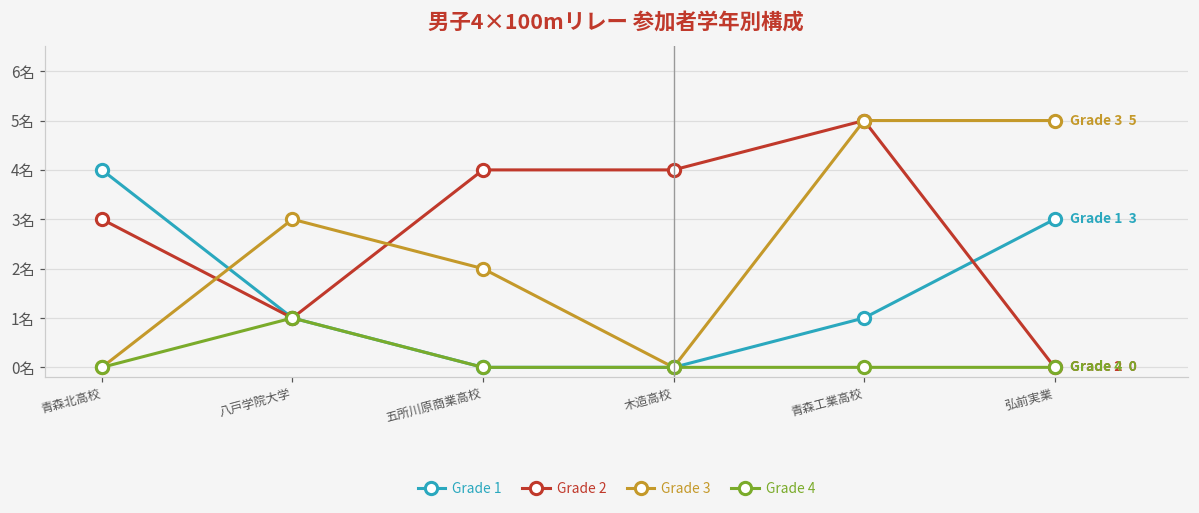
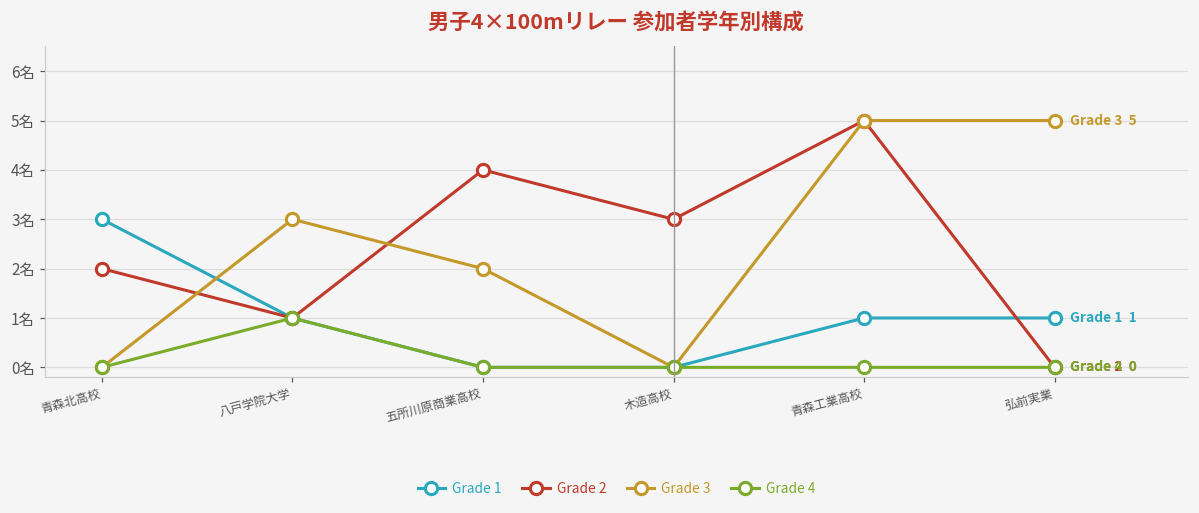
  {
    "Grade 1": {
-     "青森北高校": "4名",
-     "弘前実業": "3"
+     "青森北高校": "3名",
+     "弘前実業": "1"
    },
    "Grade 2": {
-     "青森北高校": "3名",
+     "青森北高校": "2名",
      "五所川原商業高校": "4名",
-     "木造高校": "4名"
+     "木造高校": "3名"
    },
    "Grade 3": {
      "弘前実業": "5"
    },
    "Grade 4": {
      "青森工業高校": "0名"
    }
  }
